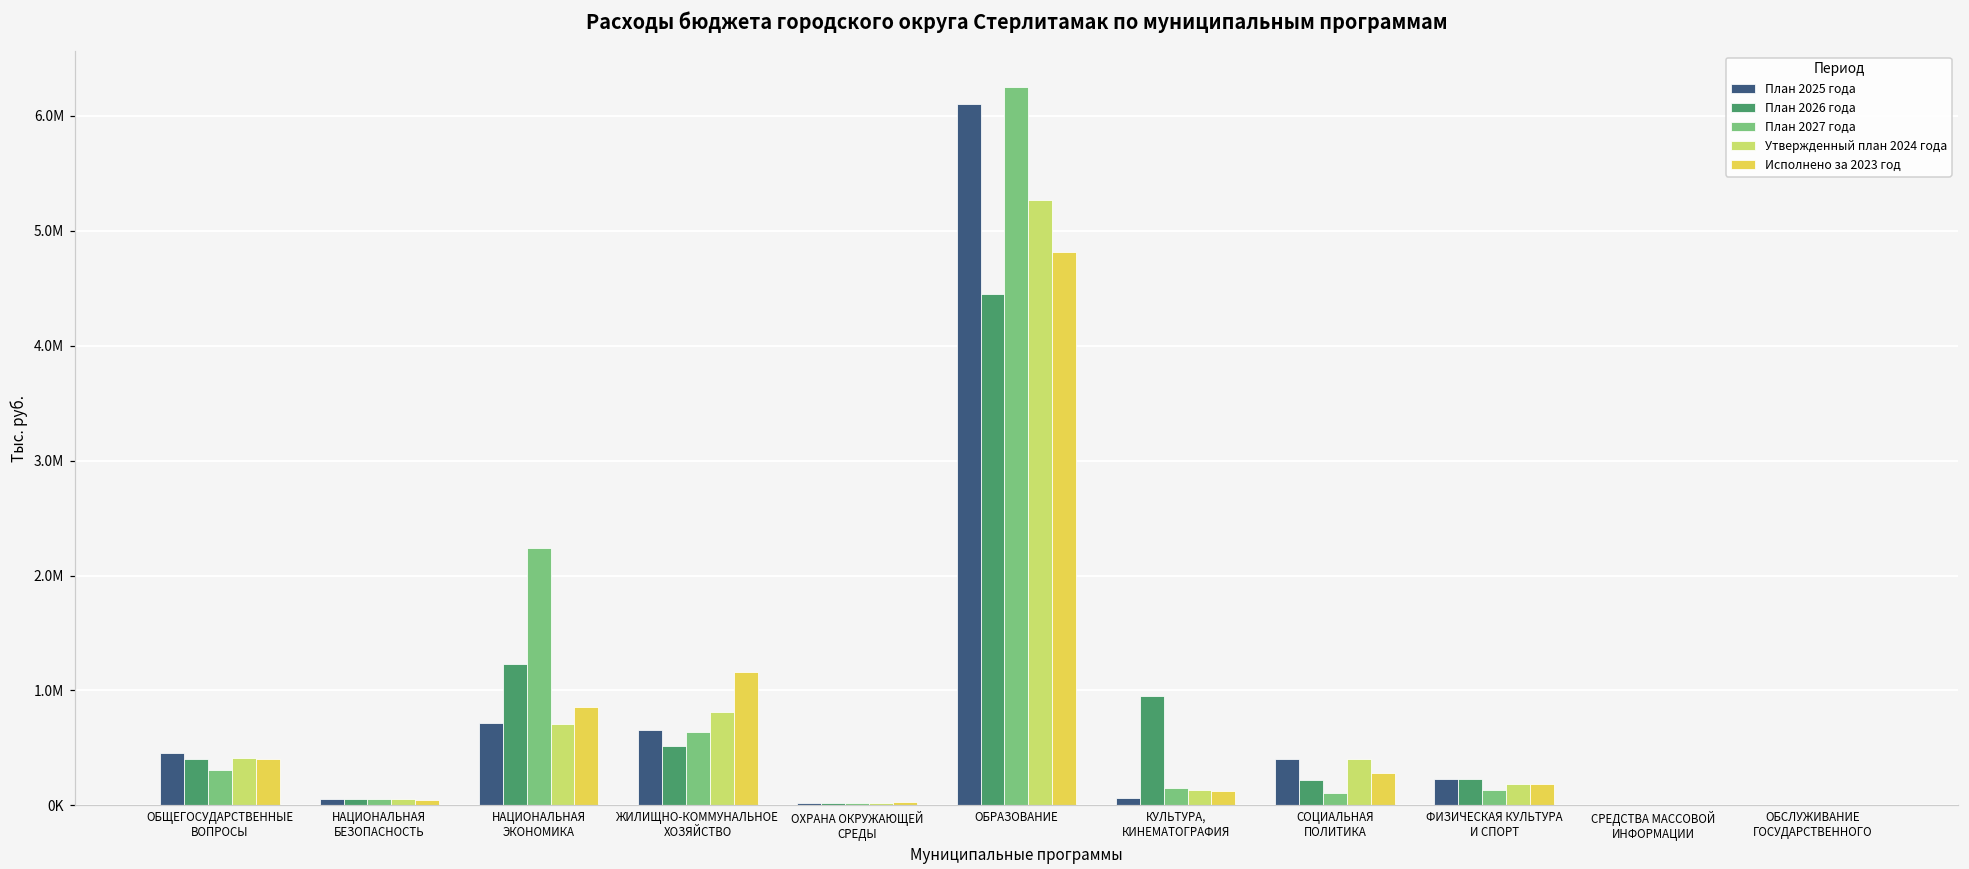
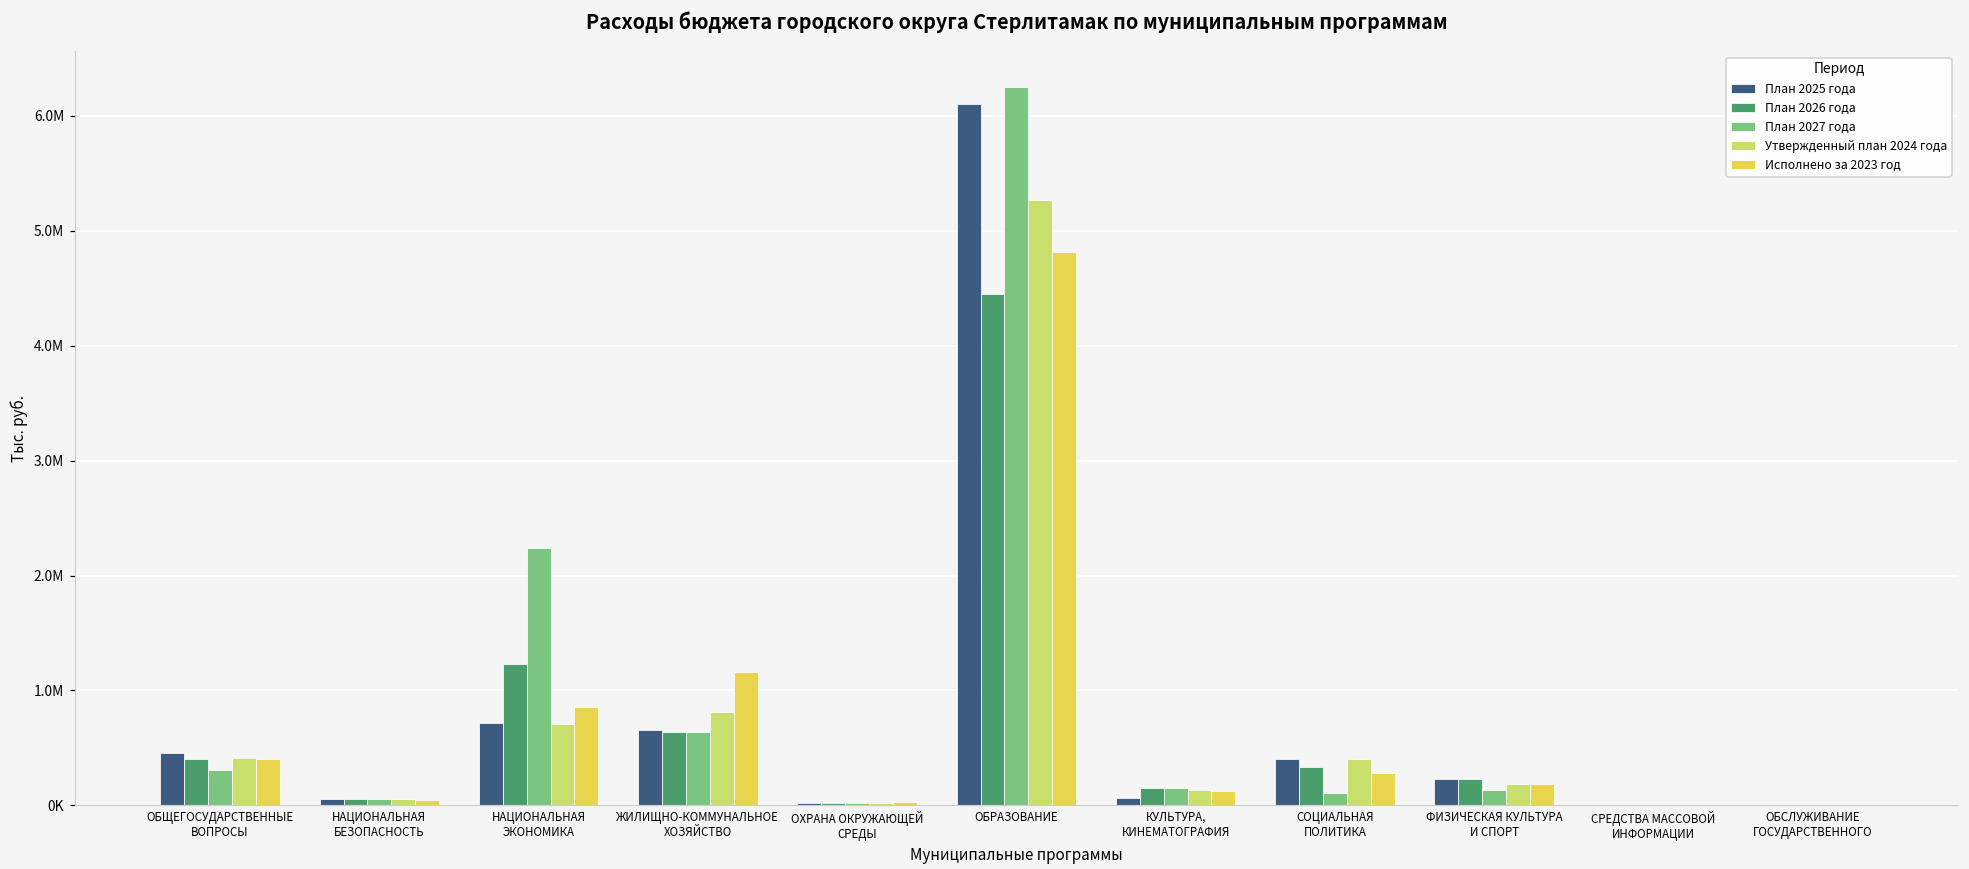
  {
    "План 2025 года": {
      "ОБЩЕГОСУДАРСТВЕННЫЕ ВОПРОСЫ": 450000,
      "НАЦИОНАЛЬНАЯ БЕЗОПАСНОСТЬ": 50000,
      "НАЦИОНАЛЬНАЯ ЭКОНОМИКА": 710000,
      "ЖИЛИЩНО-КОММУНАЛЬНОЕ ХОЗЯЙСТВО": 650000,
      "ОБРАЗОВАНИЕ": 6110000,
      "КУЛЬТУРА, КИНЕМАТОГРАФИЯ": 70000,
      "СОЦИАЛЬНАЯ ПОЛИТИКА": 410000,
      "ФИЗИЧЕСКАЯ КУЛЬТУРА И СПОРТ": 230000
    },
    "План 2026 года": {
      "ОБЩЕГОСУДАРСТВЕННЫЕ ВОПРОСЫ": 410000,
      "НАЦИОНАЛЬНАЯ БЕЗОПАСНОСТЬ": 50000,
      "НАЦИОНАЛЬНАЯ ЭКОНОМИКА": 1230000,
-     "ЖИЛИЩНО-КОММУНАЛЬНОЕ ХОЗЯЙСТВО": 520000,
+     "ЖИЛИЩНО-КОММУНАЛЬНОЕ ХОЗЯЙСТВО": 640000,
      "ОБРАЗОВАНИЕ": 4450000,
-     "КУЛЬТУРА, КИНЕМАТОГРАФИЯ": 960000,
-     "СОЦИАЛЬНАЯ ПОЛИТИКА": 220000,
+     "КУЛЬТУРА, КИНЕМАТОГРАФИЯ": 150000,
+     "СОЦИАЛЬНАЯ ПОЛИТИКА": 330000,
      "ФИЗИЧЕСКАЯ КУЛЬТУРА И СПОРТ": 230000
    },
    "План 2027 года": {
      "ОБЩЕГОСУДАРСТВЕННЫЕ ВОПРОСЫ": 310000,
      "НАЦИОНАЛЬНАЯ БЕЗОПАСНОСТЬ": 50000,
      "НАЦИОНАЛЬНАЯ ЭКОНОМИКА": 2240000,
      "ЖИЛИЩНО-КОММУНАЛЬНОЕ ХОЗЯЙСТВО": 640000,
      "ОБРАЗОВАНИЕ": 6250000,
      "КУЛЬТУРА, КИНЕМАТОГРАФИЯ": 150000,
      "СОЦИАЛЬНАЯ ПОЛИТИКА": 110000,
      "ФИЗИЧЕСКАЯ КУЛЬТУРА И СПОРТ": 130000
    }
  }
